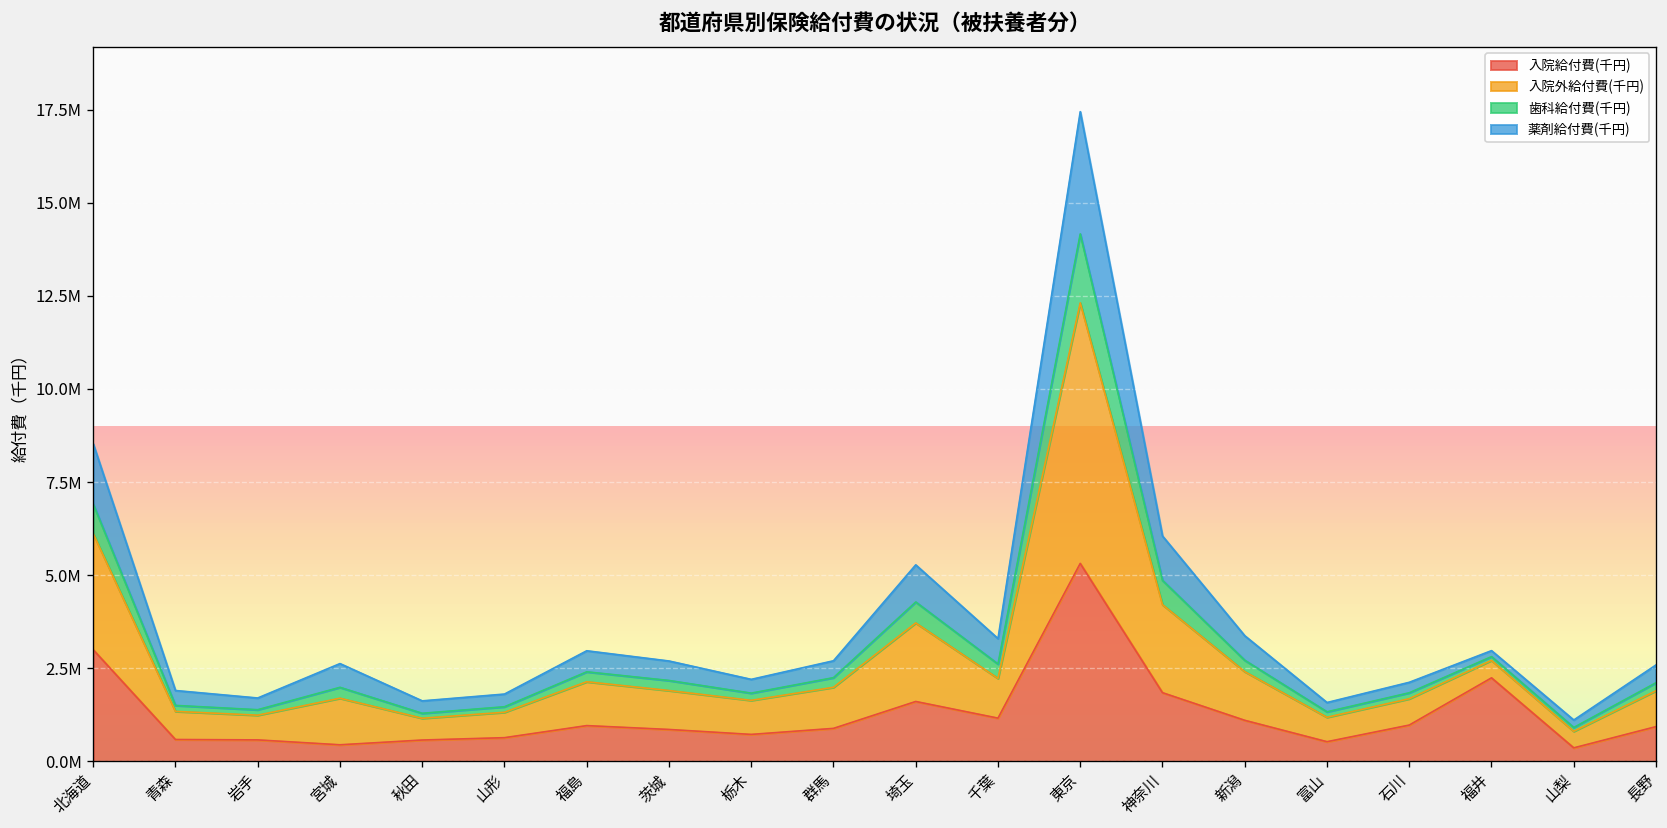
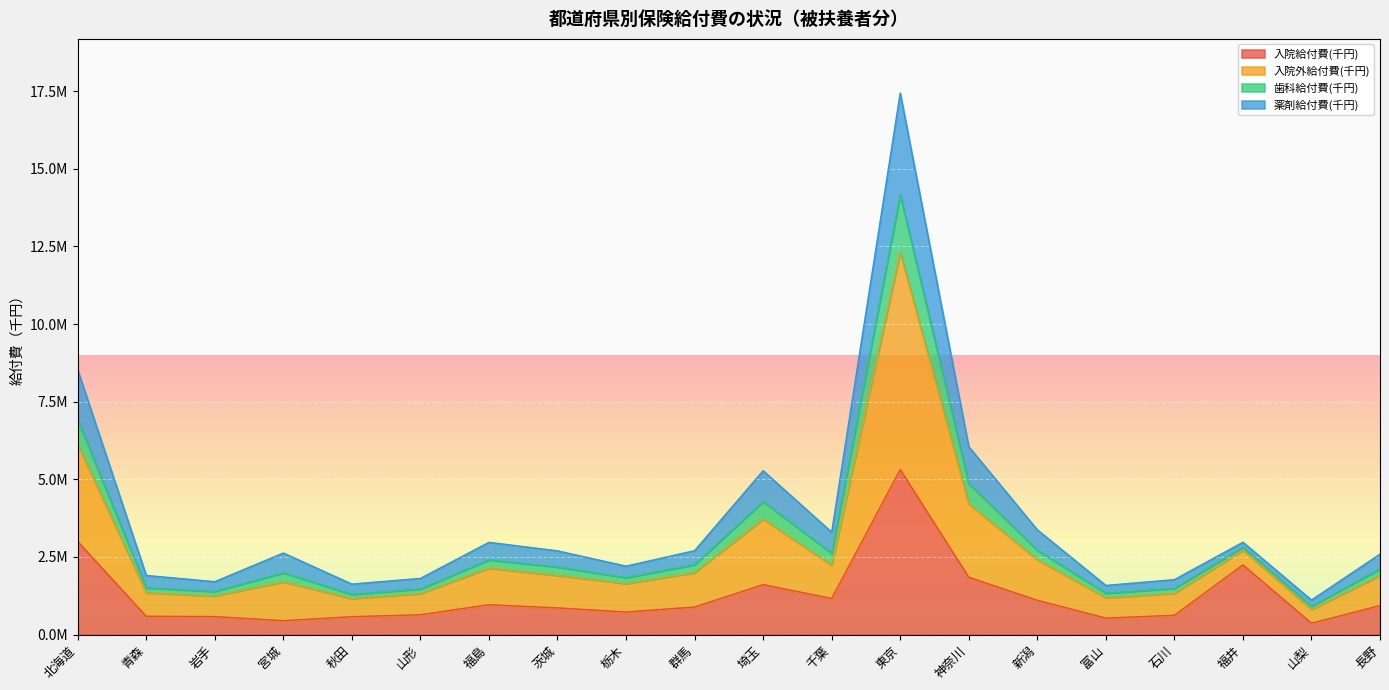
  {
    "入院給付費(千円)": {
      "北海道": 3000000,
      "青森": 600000,
      "岩手": 600000,
      "宮城": 400000,
      "秋田": 600000,
      "山形": 600000,
      "福島": 1000000,
      "茨城": 900000,
      "栃木": 700000,
      "群馬": 900000,
      "埼玉": 1600000,
      "千葉": 1200000,
      "東京": 5300000,
      "神奈川": 1800000,
      "新潟": 1100000,
      "富山": 500000,
-     "石川": 1000000,
+     "石川": 600000,
      "福井": 2200000,
      "山梨": 400000,
      "長野": 900000
    },
    "入院外給付費(千円)": {
      "北海道": 3100000,
      "青森": 800000,
      "岩手": 700000,
      "宮城": 1300000,
      "秋田": 600000,
      "山形": 700000,
      "福島": 1200000,
      "茨城": 1000000,
      "栃木": 900000,
      "群馬": 1100000,
      "埼玉": 2100000,
      "千葉": 1100000,
      "東京": 7000000,
      "神奈川": 2400000,
      "新潟": 1300000,
      "富山": 700000,
      "石川": 700000,
      "福井": 500000,
      "山梨": 400000,
      "長野": 1000000
    },
    "歯科給付費(千円)": {
      "北海道": 800000,
      "青森": 200000,
      "岩手": 100000,
      "宮城": 300000,
      "秋田": 100000,
      "山形": 100000,
      "福島": 300000,
      "茨城": 300000,
      "栃木": 200000,
      "群馬": 300000,
      "埼玉": 600000,
      "千葉": 400000,
      "東京": 1900000,
      "神奈川": 700000,
      "新潟": 300000,
      "富山": 100000,
      "石川": 200000,
      "福井": 100000,
      "山梨": 100000,
      "長野": 200000
    },
    "薬剤給付費(千円)": {
      "北海道": 1600000,
      "青森": 400000,
      "岩手": 300000,
      "宮城": 600000,
      "秋田": 300000,
      "山形": 300000,
      "福島": 600000,
      "茨城": 500000,
      "栃木": 400000,
      "群馬": 500000,
      "埼玉": 1000000,
      "千葉": 700000,
      "東京": 3300000,
      "神奈川": 1200000,
      "新潟": 700000,
      "富山": 200000,
      "石川": 300000,
      "福井": 200000,
      "山梨": 200000,
      "長野": 500000
    }
  }
